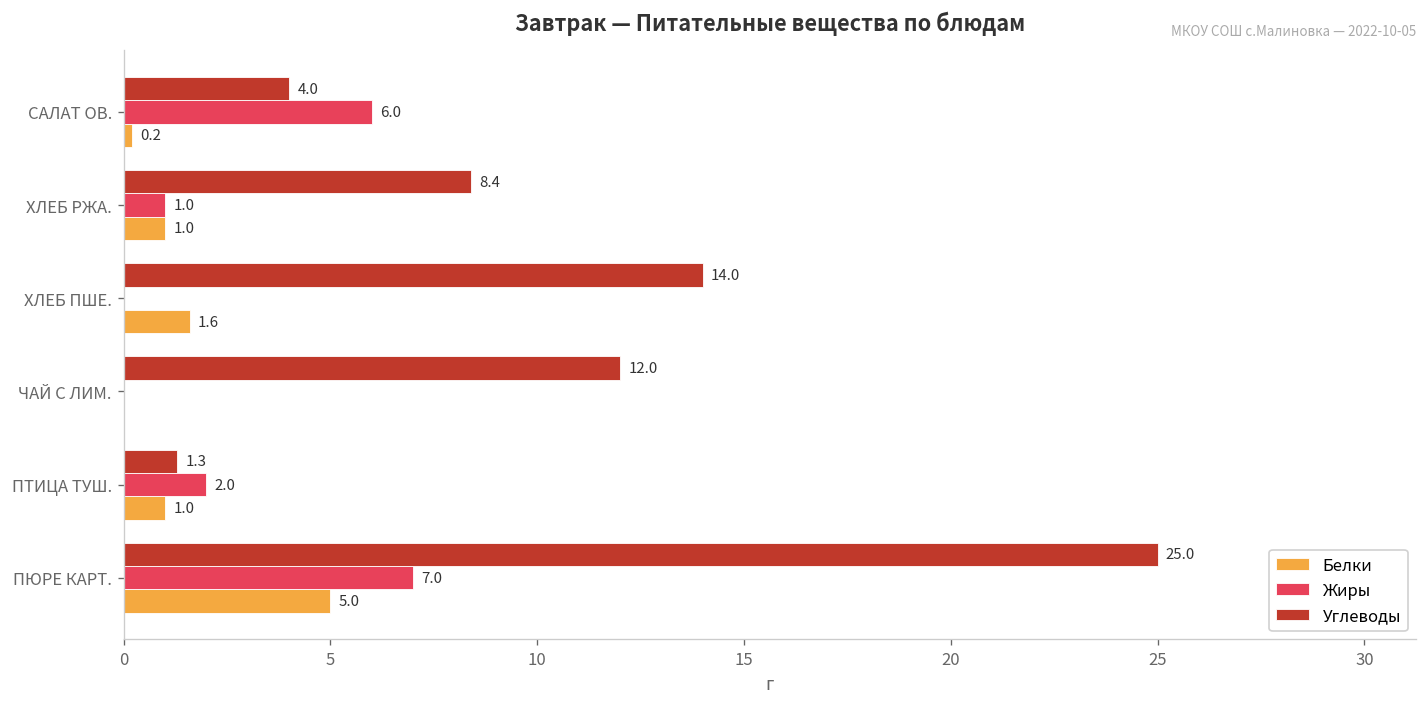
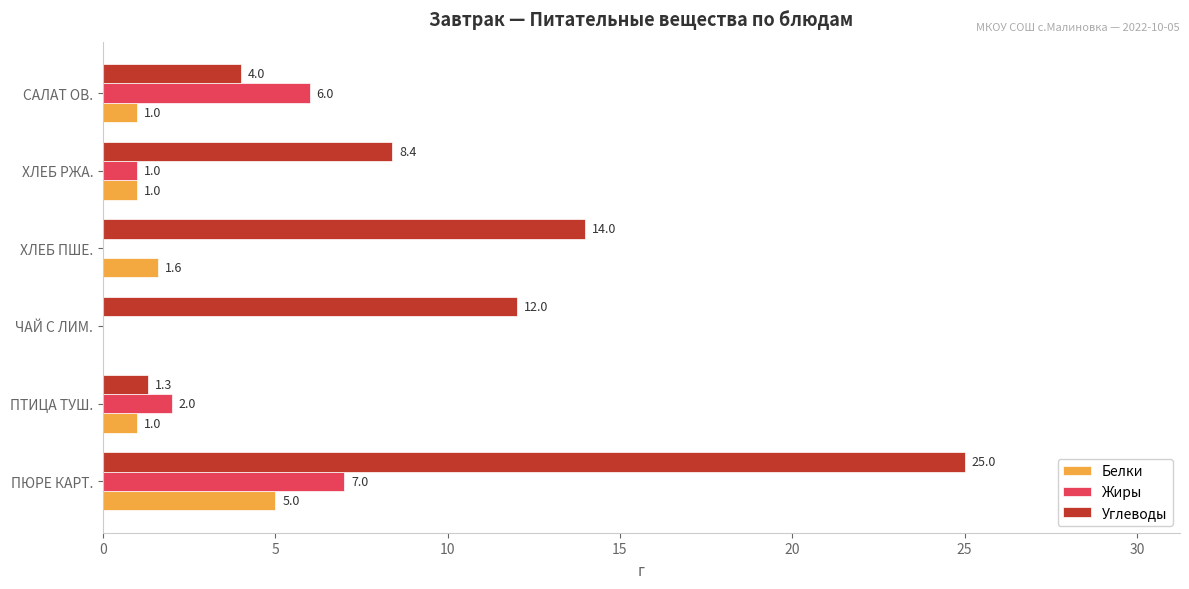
  {
    "Белки": {
-     "САЛАТ ОВ.": 0.2,
+     "САЛАТ ОВ.": 1.0,
      "ХЛЕБ РЖА.": 1.0,
      "ХЛЕБ ПШЕ.": 1.6,
      "ПТИЦА ТУШ.": 1.0,
      "ПЮРЕ КАРТ.": 5.0
    },
    "Жиры": {
      "САЛАТ ОВ.": 6.0,
      "ХЛЕБ РЖА.": 1.0,
      "ПТИЦА ТУШ.": 2.0,
      "ПЮРЕ КАРТ.": 7.0
    },
    "Углеводы": {
      "САЛАТ ОВ.": 4.0,
      "ХЛЕБ РЖА.": 8.4,
      "ХЛЕБ ПШЕ.": 14.0,
      "ЧАЙ С ЛИМ.": 12.0,
      "ПТИЦА ТУШ.": 1.3,
      "ПЮРЕ КАРТ.": 25.0
    }
  }
